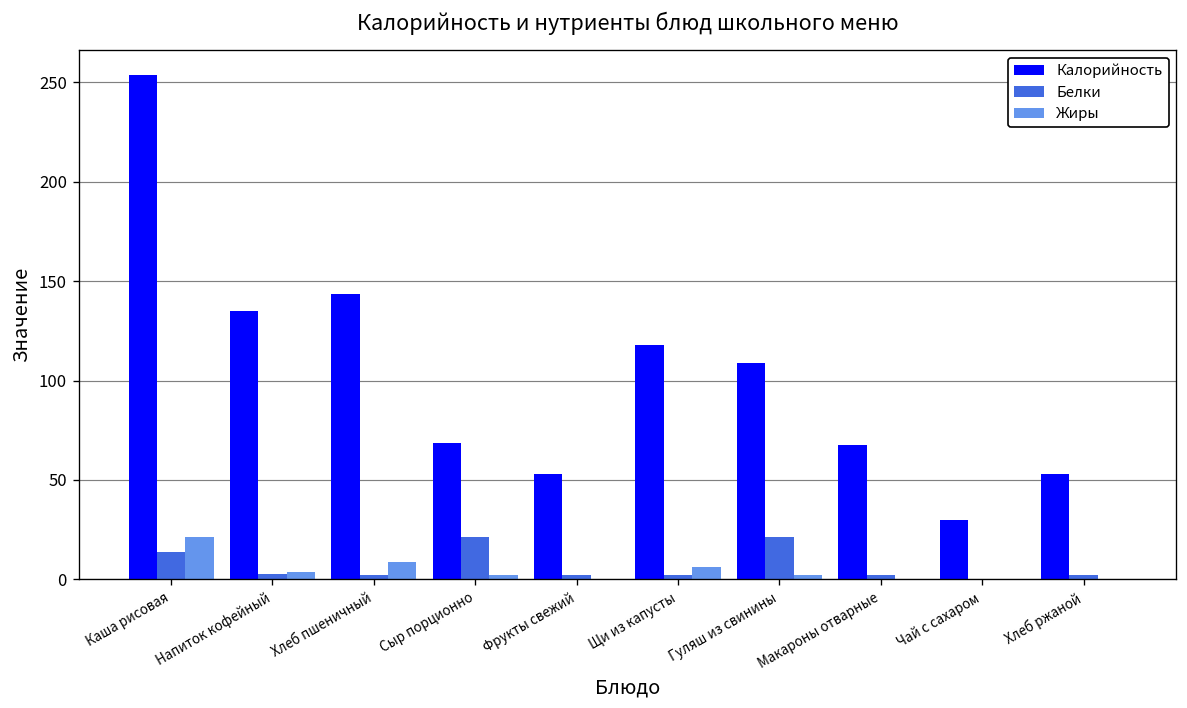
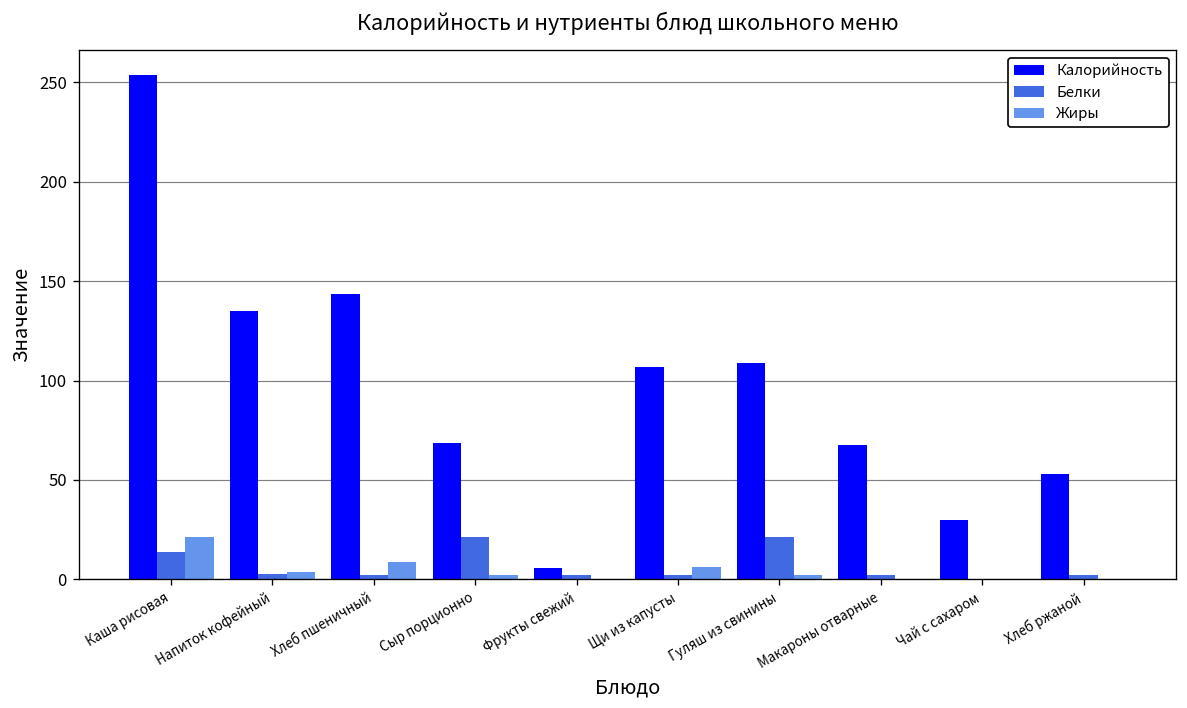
  {
    "Калорийность": {
      "Каша рисовая": 253,
      "Напиток кофейный": 135,
      "Хлеб пшеничный": 144,
      "Сыр порционно": 68,
-     "Фрукты свежий": 53,
-     "Щи из капусты": 118,
+     "Фрукты свежий": 6,
+     "Щи из капусты": 107,
      "Гуляш из свинины": 109,
      "Макароны отварные": 67,
      "Чай с сахаром": 30,
      "Хлеб ржаной": 53
    }
  }
